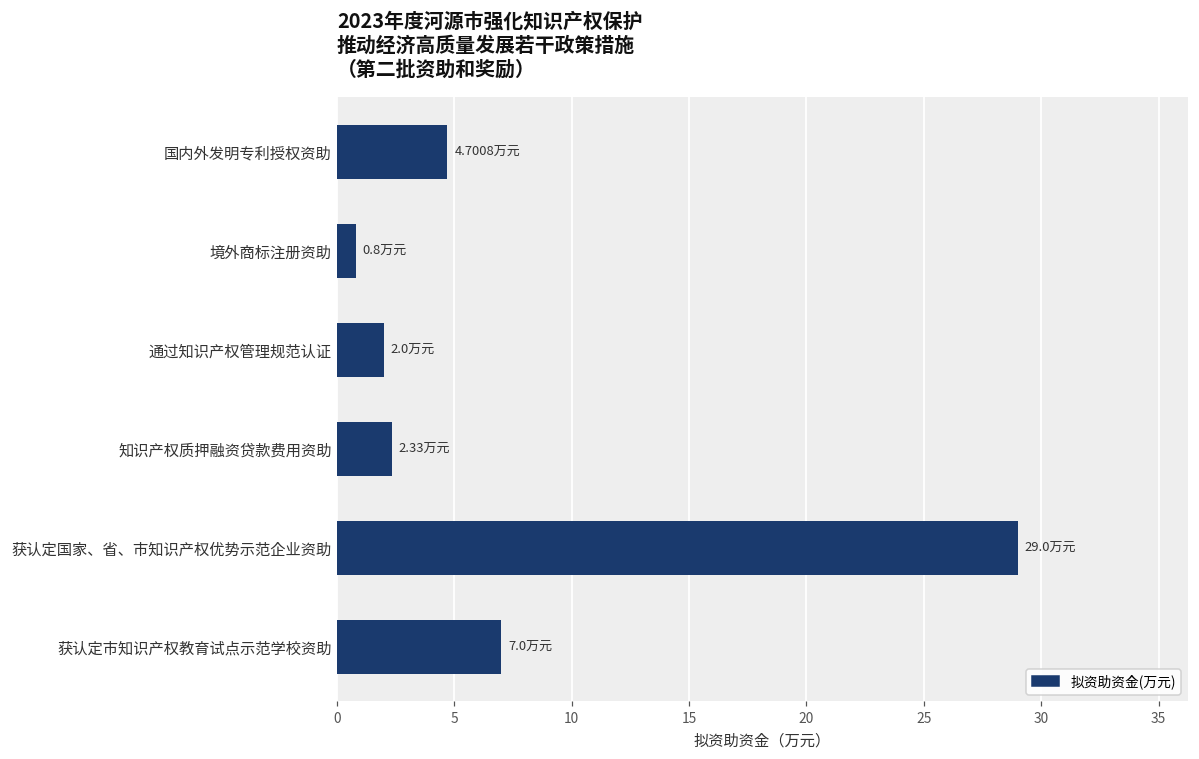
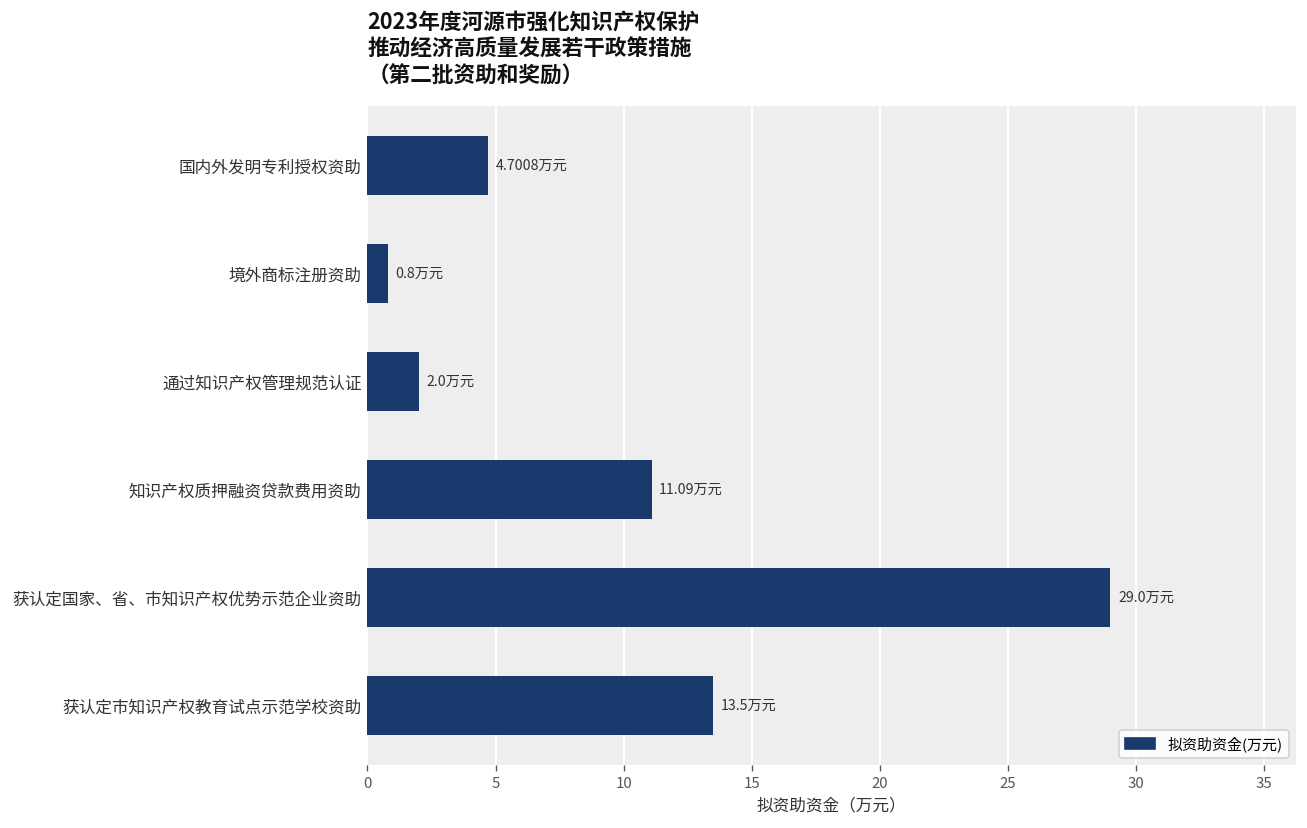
  {
    "国内外发明专利授权资助": 4.7008,
    "境外商标注册资助": 0.8,
    "通过知识产权管理规范认证": 2.0,
-   "知识产权质押融资贷款费用资助": 2.33,
+   "知识产权质押融资贷款费用资助": 11.09,
    "获认定国家、省、市知识产权优势示范企业资助": 29.0,
-   "获认定市知识产权教育试点示范学校资助": 7.0
+   "获认定市知识产权教育试点示范学校资助": 13.5
  }
